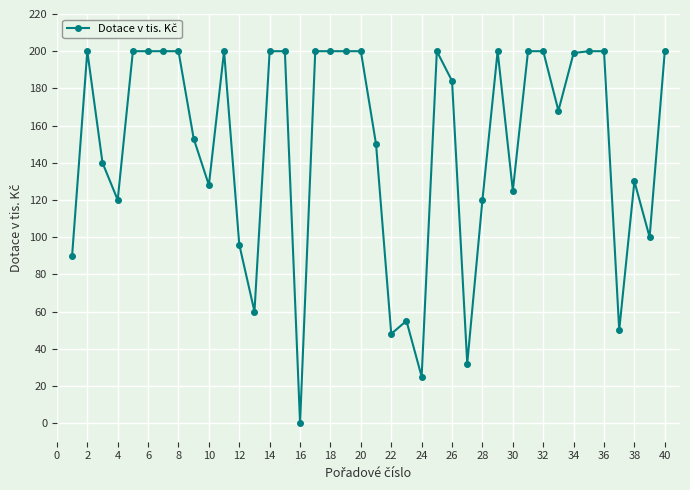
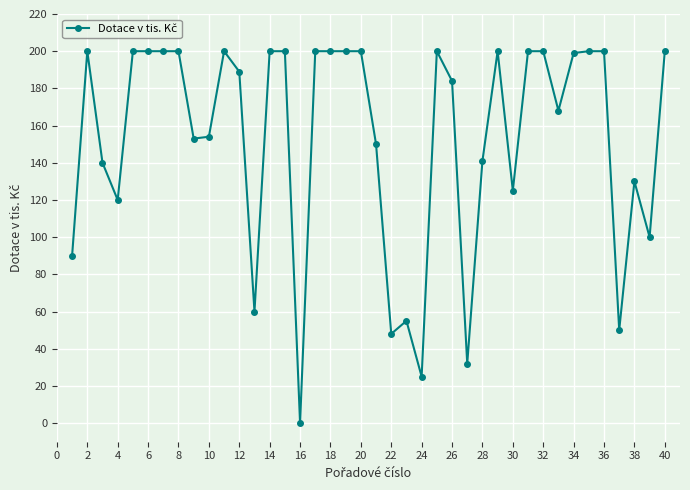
  {
    "2": 200,
    "4": 120,
    "6": 200,
    "8": 200,
-   "10": 128,
-   "12": 96,
+   "10": 154,
+   "12": 189,
    "14": 200,
    "16": 0,
    "18": 200,
    "20": 200,
    "22": 48,
    "24": 25,
    "26": 184,
-   "28": 120,
+   "28": 141,
    "30": 125,
    "32": 200,
    "34": 199,
    "36": 200,
    "38": 130,
    "40": 200
  }
